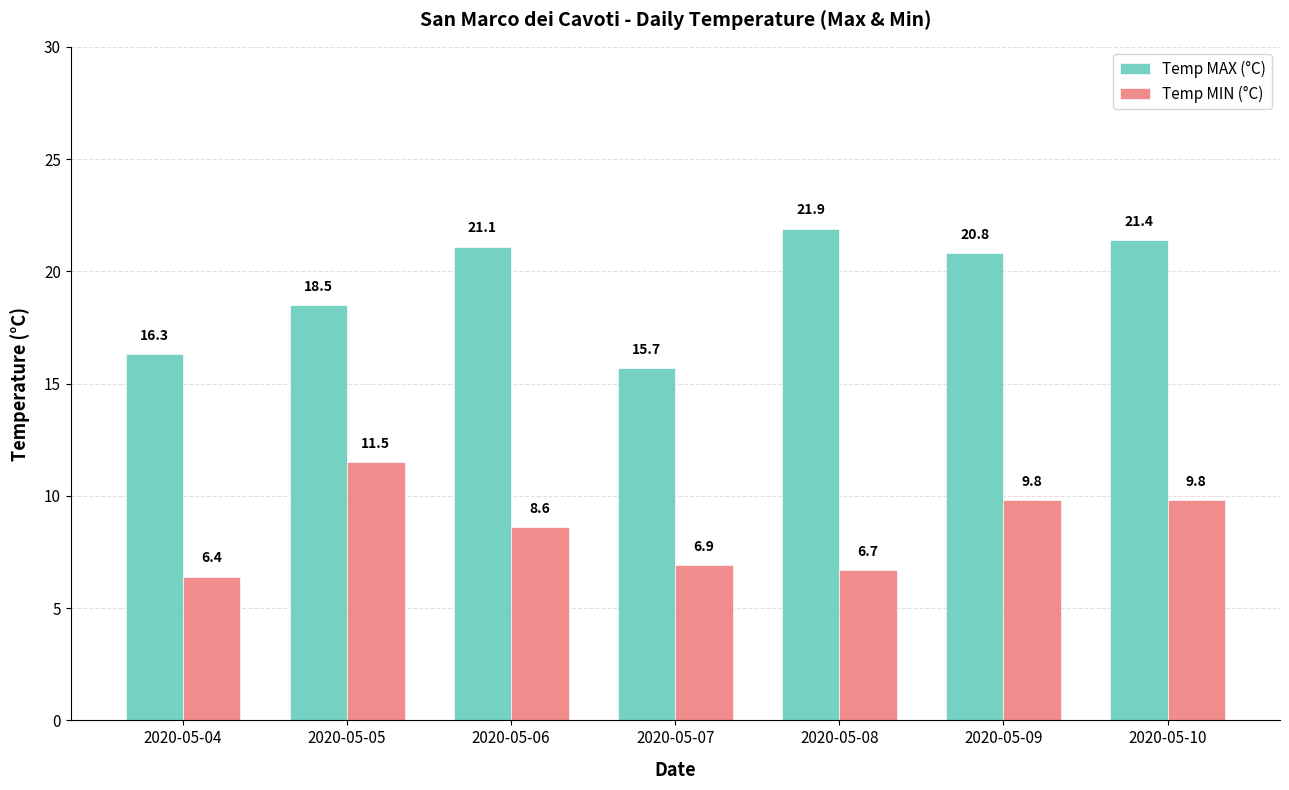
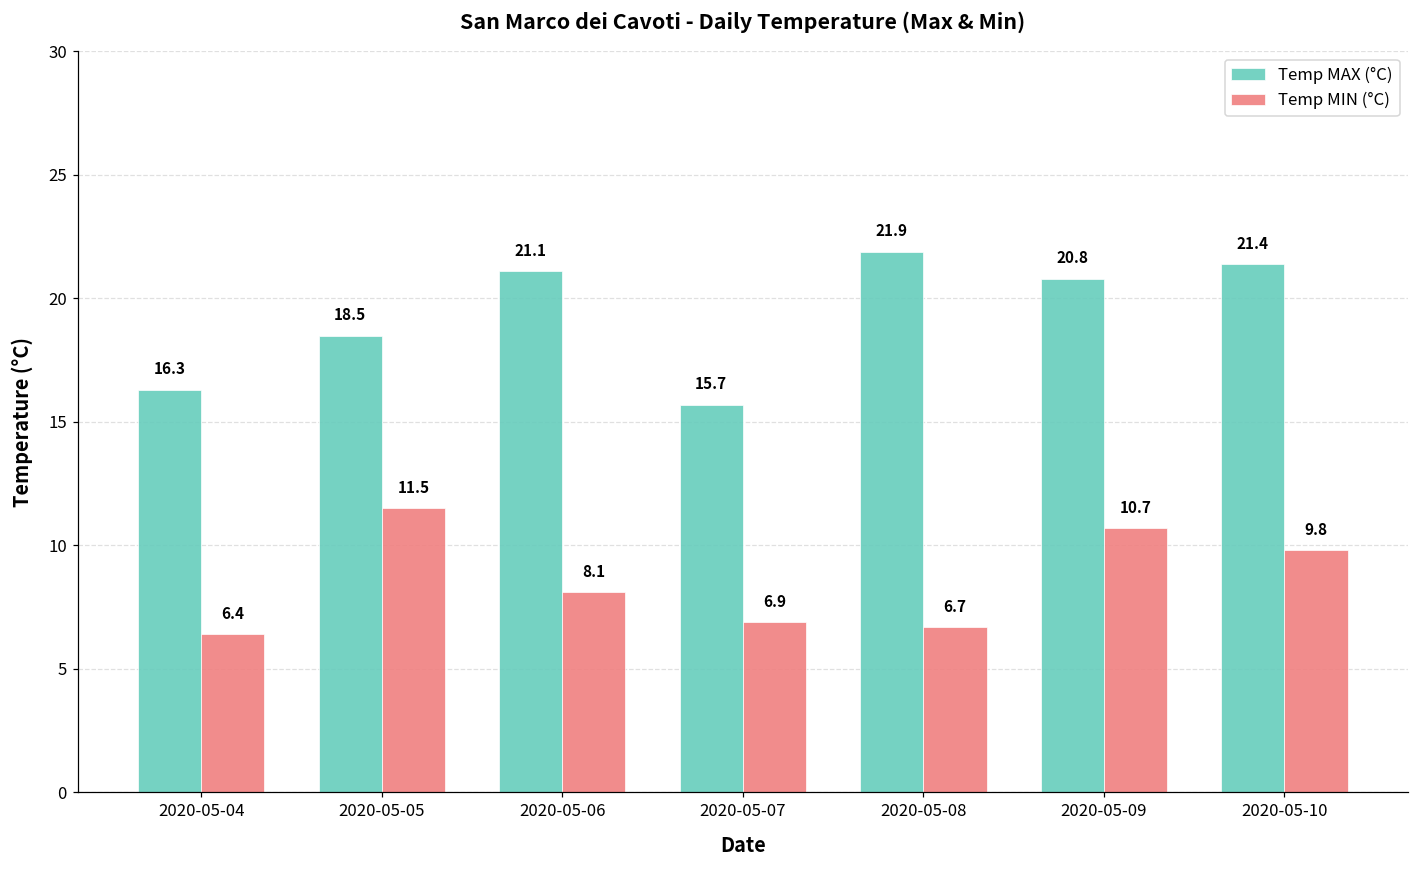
  {
    "Temp MAX (°C)": {
      "2020-05-04": 16.3,
      "2020-05-05": 18.5,
      "2020-05-06": 21.1,
      "2020-05-07": 15.7,
      "2020-05-08": 21.9,
      "2020-05-09": 20.8,
      "2020-05-10": 21.4
    },
    "Temp MIN (°C)": {
      "2020-05-04": 6.4,
      "2020-05-05": 11.5,
-     "2020-05-06": 8.6,
+     "2020-05-06": 8.1,
      "2020-05-07": 6.9,
      "2020-05-08": 6.7,
-     "2020-05-09": 9.8,
+     "2020-05-09": 10.7,
      "2020-05-10": 9.8
    }
  }
